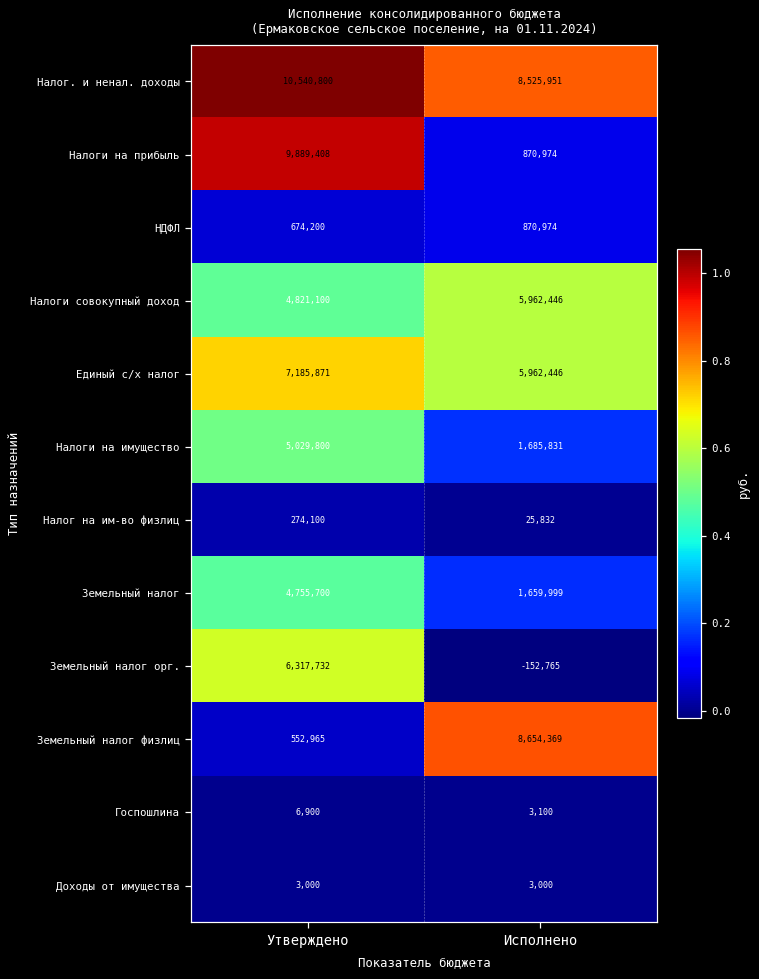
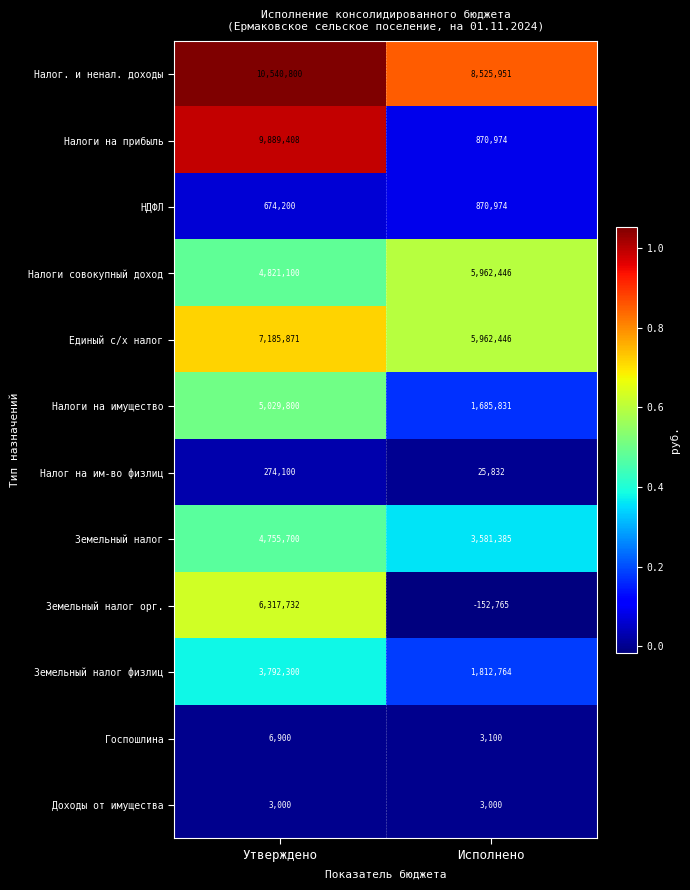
  {
    "Налог. и ненал. доходы": {
      "Утверждено": "10,540,800",
      "Исполнено": "8,525,951"
    },
    "Налоги на прибыль": {
      "Утверждено": "9,889,408",
      "Исполнено": "870,974"
    },
    "НДФЛ": {
      "Утверждено": "674,200",
      "Исполнено": "870,974"
    },
    "Налоги совокупный доход": {
      "Утверждено": "4,821,100",
      "Исполнено": "5,962,446"
    },
    "Единый с/х налог": {
      "Утверждено": "7,185,871",
      "Исполнено": "5,962,446"
    },
    "Налоги на имущество": {
      "Утверждено": "5,029,800",
      "Исполнено": "1,685,831"
    },
    "Налог на им-во физлиц": {
      "Утверждено": "274,100",
      "Исполнено": "25,832"
    },
    "Земельный налог": {
      "Утверждено": "4,755,700",
-     "Исполнено": "1,659,999"
+     "Исполнено": "3,581,385"
    },
    "Земельный налог орг.": {
      "Утверждено": "6,317,732",
      "Исполнено": "-152,765"
    },
    "Земельный налог физлиц": {
-     "Утверждено": "552,965",
-     "Исполнено": "8,654,369"
+     "Утверждено": "3,792,300",
+     "Исполнено": "1,812,764"
    },
    "Госпошлина": {
      "Утверждено": "6,900",
      "Исполнено": "3,100"
    },
    "Доходы от имущества": {
      "Утверждено": "3,000",
      "Исполнено": "3,000"
    }
  }
